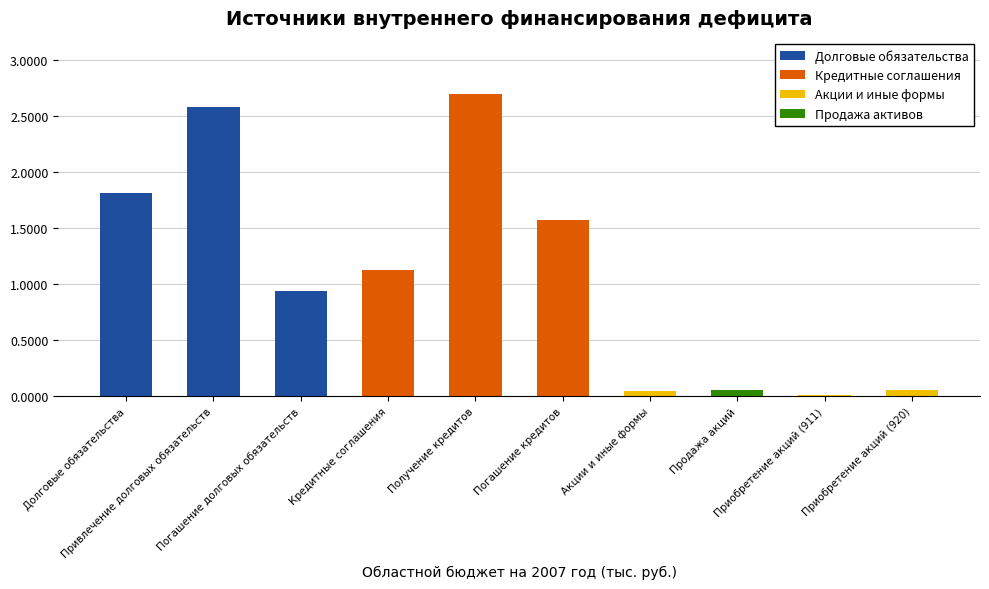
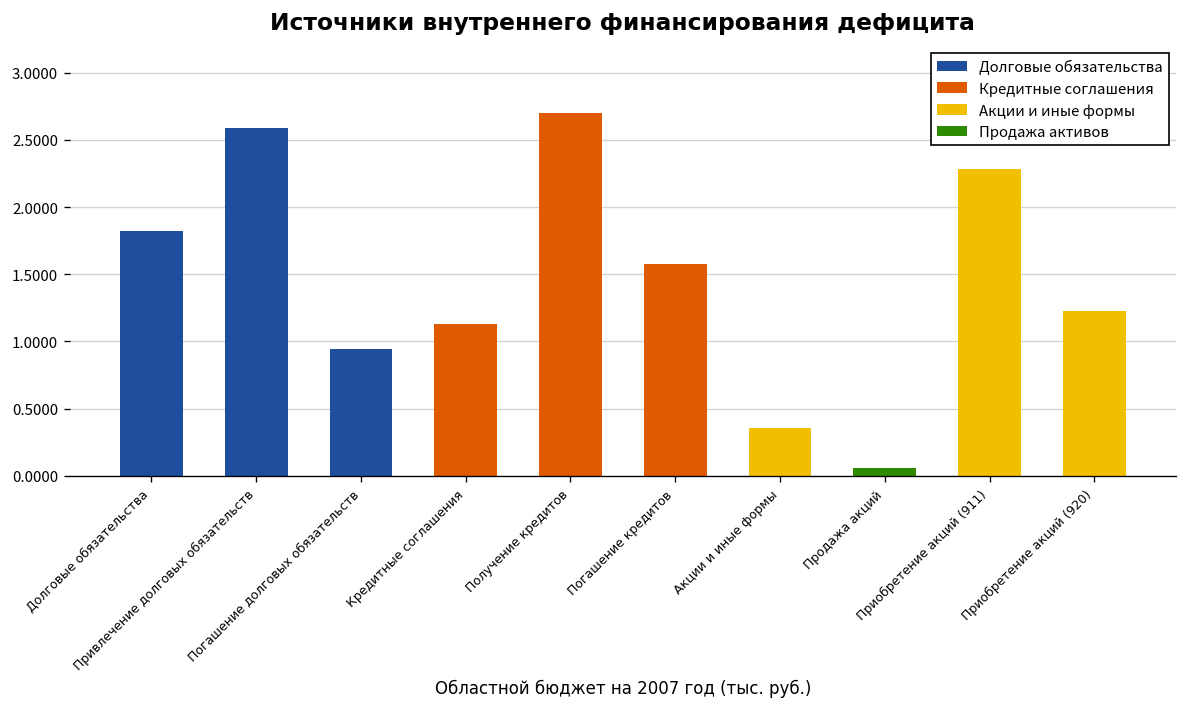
  {
    "Долговые обязательства": 1.82,
    "Привлечение долговых обязательств": 2.58,
    "Погашение долговых обязательств": 0.95,
    "Кредитные соглашения": 1.13,
    "Получение кредитов": 2.70,
    "Погашение кредитов": 1.57,
-   "Акции и иные формы": 0.05,
+   "Акции и иные формы": 0.36,
    "Продажа акций": 0.06,
-   "Приобретение акций (911)": 0.01,
-   "Приобретение акций (920)": 0.06
+   "Приобретение акций (911)": 2.29,
+   "Приобретение акций (920)": 1.23
  }
